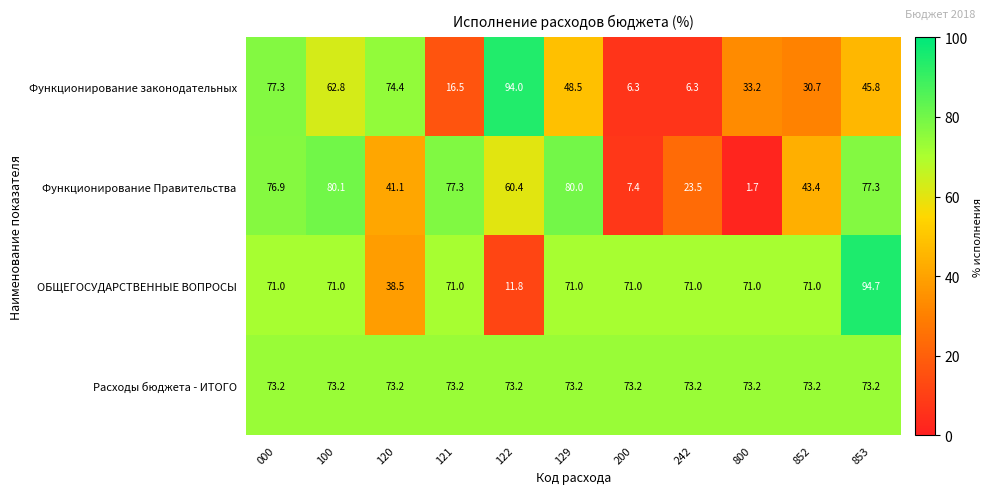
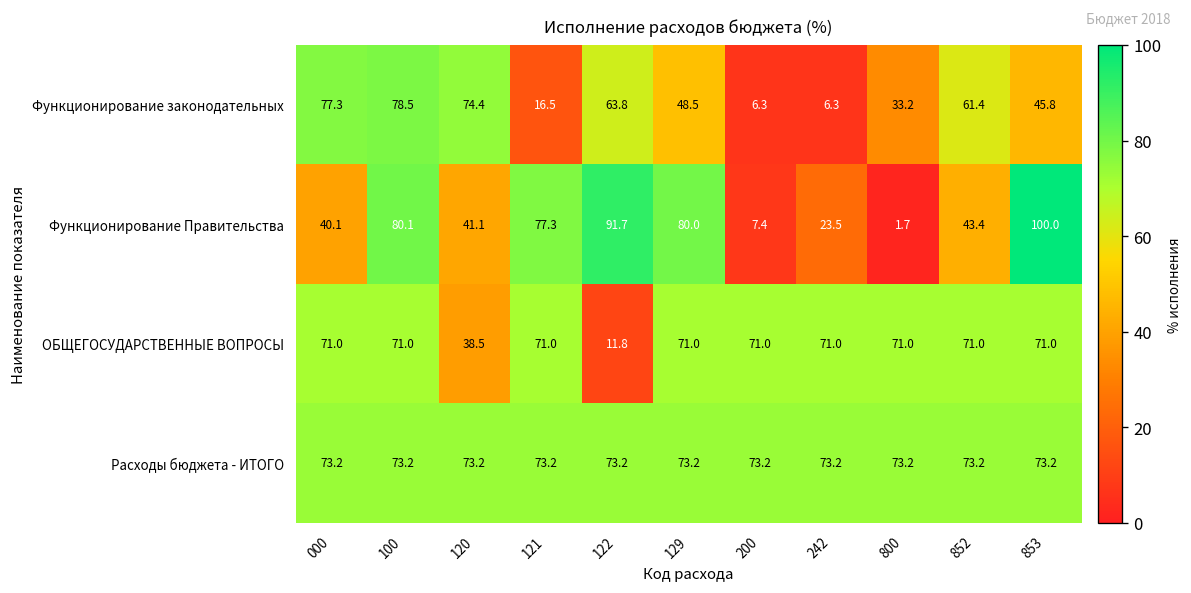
  {
    "Функционирование законодательных": {
      "000": 77.3,
-     "100": 62.8,
+     "100": 78.5,
      "120": 74.4,
      "121": 16.5,
-     "122": 94.0,
+     "122": 63.8,
      "129": 48.5,
      "200": 6.3,
      "242": 6.3,
      "800": 33.2,
-     "852": 30.7,
+     "852": 61.4,
      "853": 45.8
    },
    "Функционирование Правительства": {
-     "000": 76.9,
+     "000": 40.1,
      "100": 80.1,
      "120": 41.1,
      "121": 77.3,
-     "122": 60.4,
+     "122": 91.7,
      "129": 80.0,
      "200": 7.4,
      "242": 23.5,
      "800": 1.7,
      "852": 43.4,
-     "853": 77.3
+     "853": 100.0
    },
    "ОБЩЕГОСУДАРСТВЕННЫЕ ВОПРОСЫ": {
      "000": 71.0,
      "100": 71.0,
      "120": 38.5,
      "121": 71.0,
      "122": 11.8,
      "129": 71.0,
      "200": 71.0,
      "242": 71.0,
      "800": 71.0,
      "852": 71.0,
-     "853": 94.7
+     "853": 71.0
    },
    "Расходы бюджета - ИТОГО": {
      "000": 73.2,
      "100": 73.2,
      "120": 73.2,
      "121": 73.2,
      "122": 73.2,
      "129": 73.2,
      "200": 73.2,
      "242": 73.2,
      "800": 73.2,
      "852": 73.2,
      "853": 73.2
    }
  }
